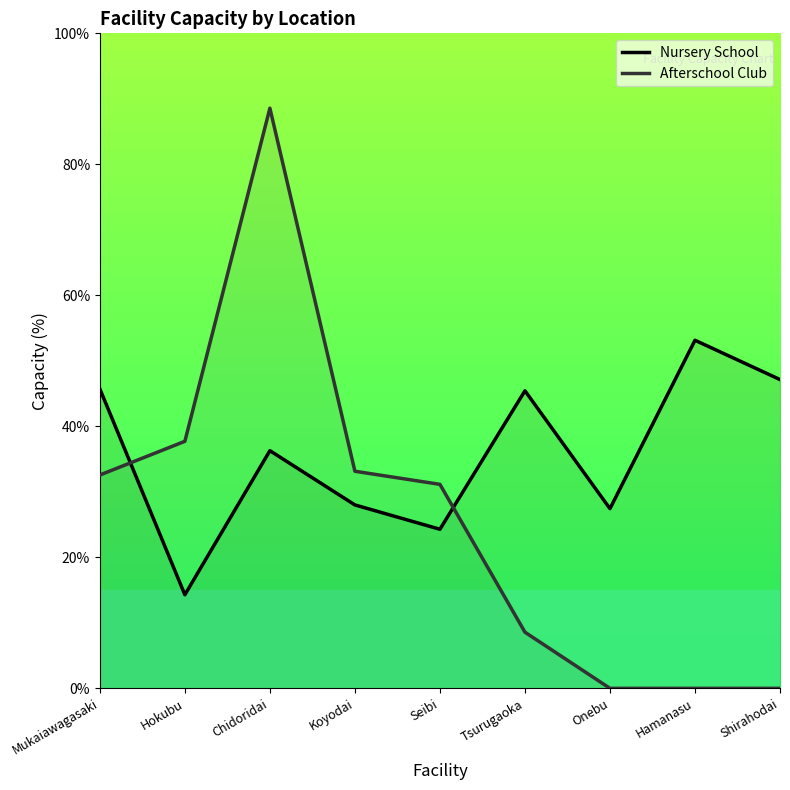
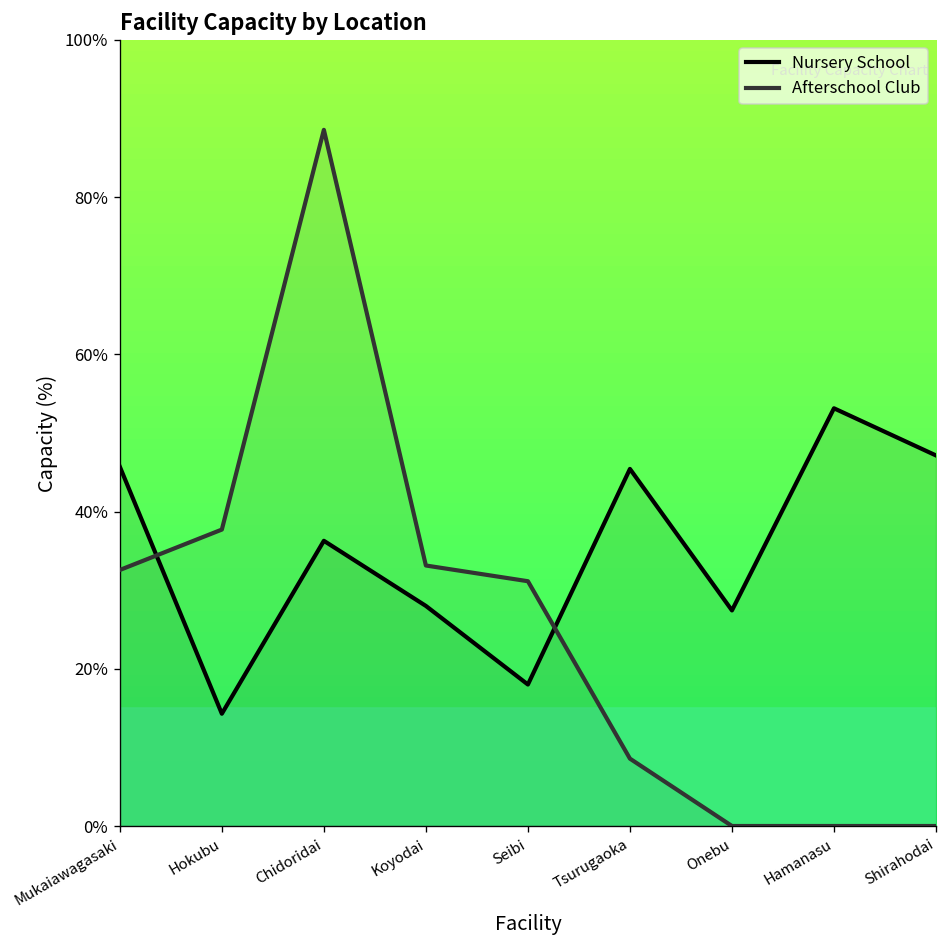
  {
    "Nursery School": {
      "Mukaiawagasaki": "46%",
      "Chidoridai": "36%",
      "Koyodai": "28%",
-     "Seibi": "24%",
+     "Seibi": "18%",
      "Tsurugaoka": "45%",
      "Onebu": "27%",
      "Hamanasu": "53%",
      "Shirahodai": "47%"
    },
    "Afterschool Club": {
      "Mukaiawagasaki": "33%",
      "Hokubu": "38%",
      "Chidoridai": "89%",
      "Koyodai": "33%",
      "Seibi": "31%"
    }
  }
